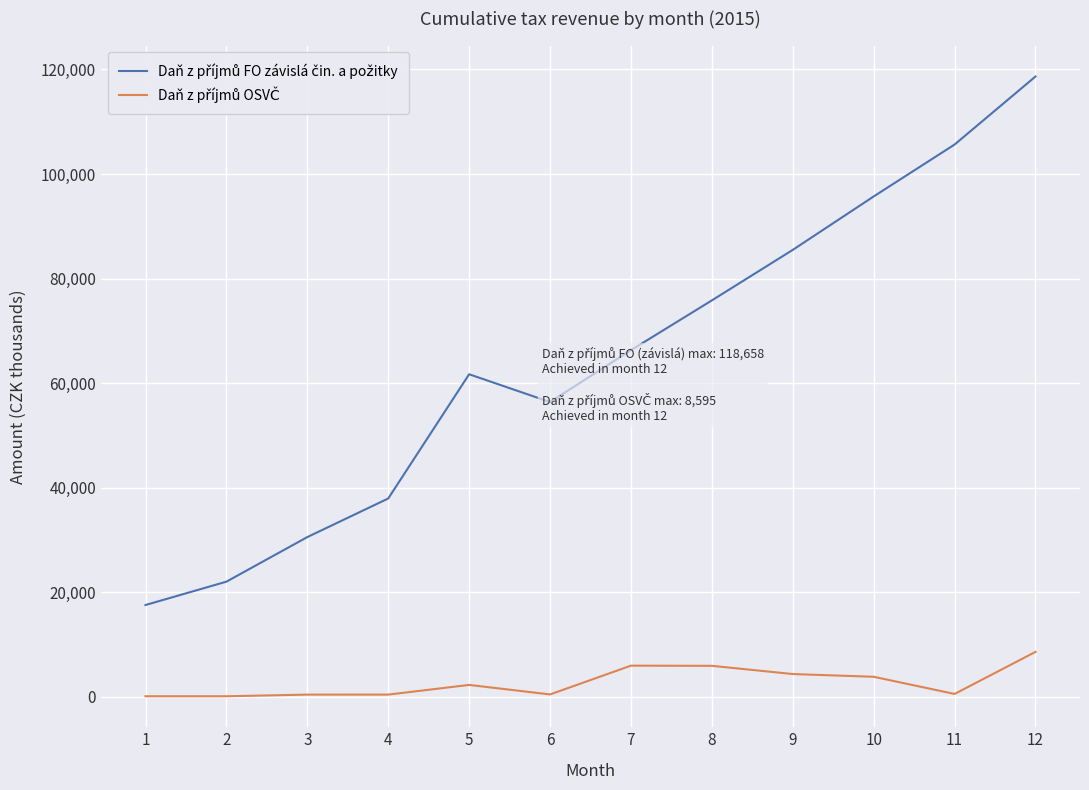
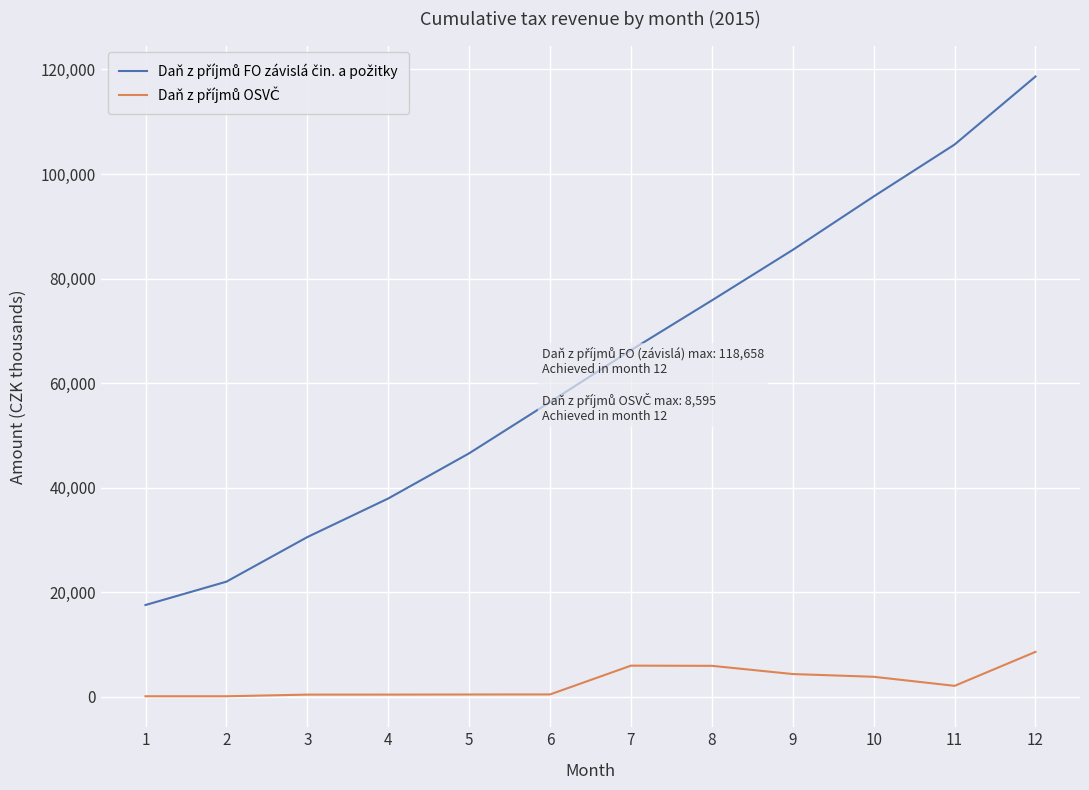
  {
    "Daň z příjmů FO závislá čin. a požitky": {
      "1": "18,000",
      "2": "22,000",
      "3": "31,000",
      "4": "38,000",
-     "5": "62,000",
+     "5": "47,000",
      "8": "76,000",
      "9": "85,000",
      "10": "96,000",
      "11": "106,000",
      "12": "119,000"
    },
    "Daň z příjmů OSVČ": {
      "1": "0",
      "2": "0",
      "3": "0",
      "4": "0",
-     "5": "2,000",
+     "5": "0",
      "6": "0",
      "7": "6,000",
      "8": "6,000",
      "9": "4,000",
      "10": "4,000",
-     "11": "1,000",
+     "11": "2,000",
      "12": "9,000"
    }
  }
